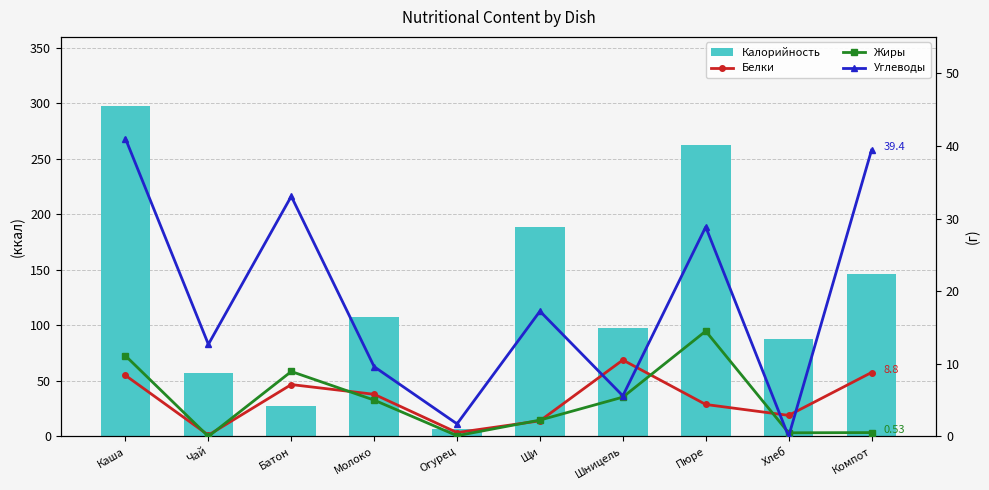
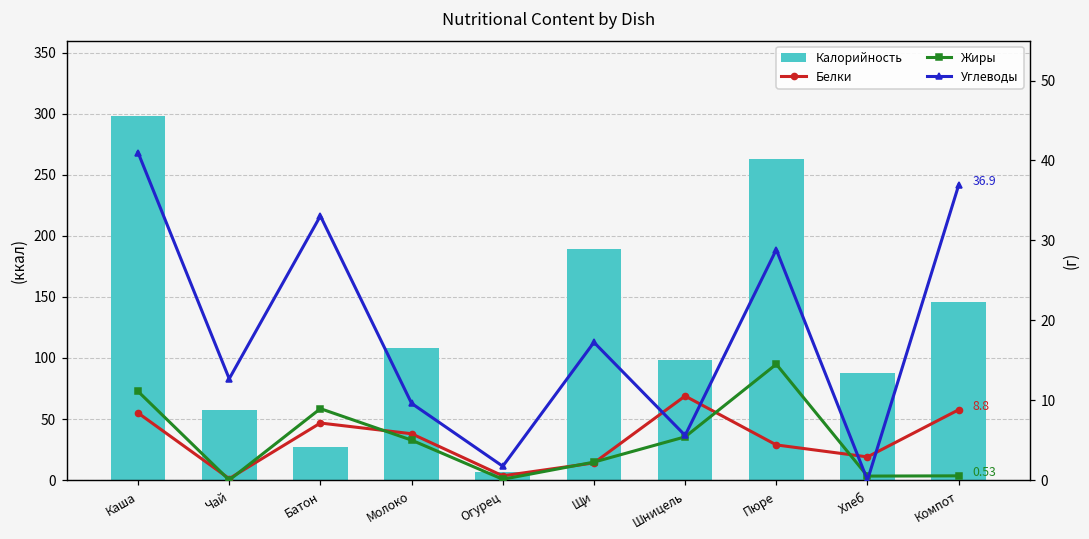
  {
    "Белки": {
      "Компот": 8.8
    },
    "Жиры": {
      "Компот": 0.53
    },
    "Углеводы": {
-     "Компот": 39.4
+     "Компот": 36.9
    }
  }
